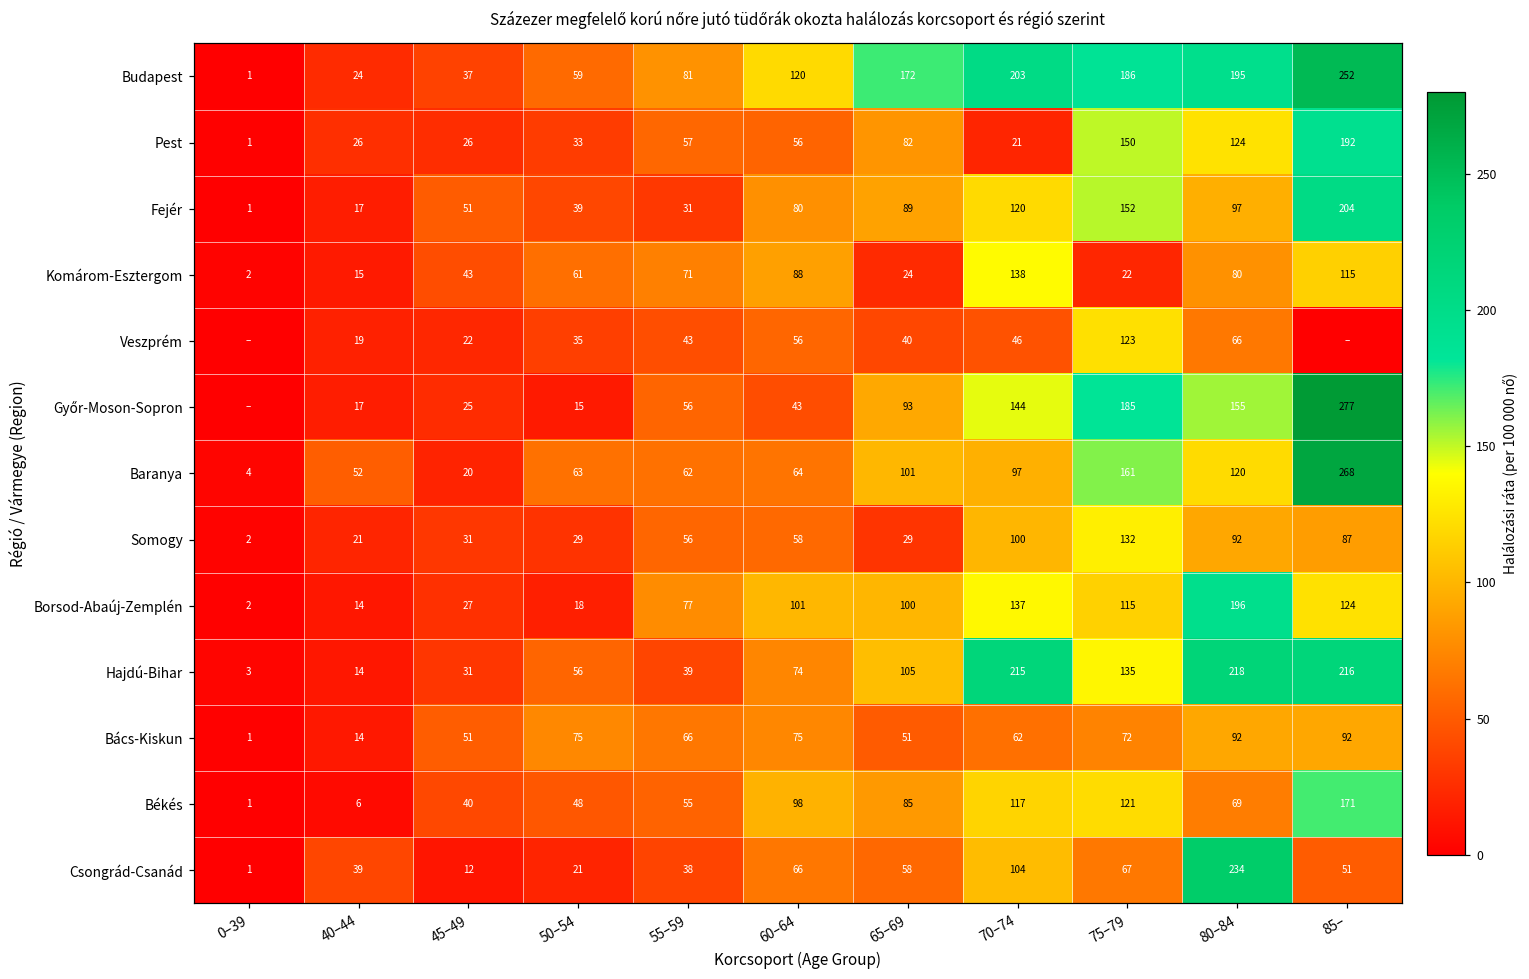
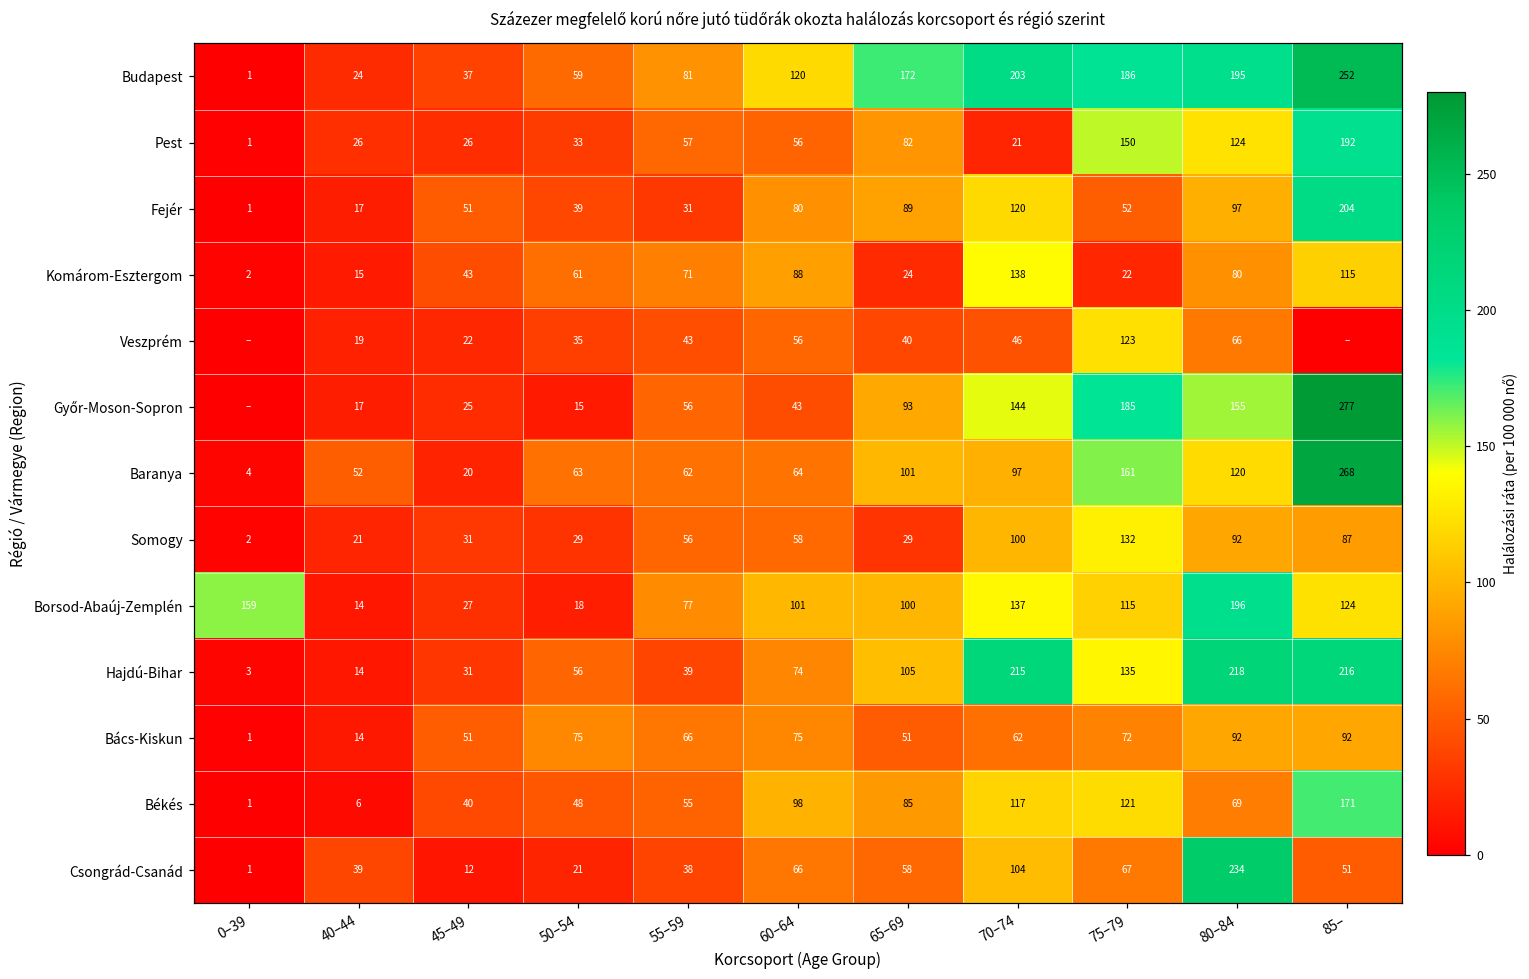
  {
    "Budapest": {
      "0–39": 1,
      "40–44": 24,
      "45–49": 37,
      "50–54": 59,
      "55–59": 81,
      "60–64": 120,
      "65–69": 172,
      "70–74": 203,
      "75–79": 186,
      "80–84": 195,
      "85–": 252
    },
    "Pest": {
      "0–39": 1,
      "40–44": 26,
      "45–49": 26,
      "50–54": 33,
      "55–59": 57,
      "60–64": 56,
      "65–69": 82,
      "70–74": 21,
      "75–79": 150,
      "80–84": 124,
      "85–": 192
    },
    "Fejér": {
      "0–39": 1,
      "40–44": 17,
      "45–49": 51,
      "50–54": 39,
      "55–59": 31,
      "60–64": 80,
      "65–69": 89,
      "70–74": 120,
-     "75–79": 152,
+     "75–79": 52,
      "80–84": 97,
      "85–": 204
    },
    "Komárom-Esztergom": {
      "0–39": 2,
      "40–44": 15,
      "45–49": 43,
      "50–54": 61,
      "55–59": 71,
      "60–64": 88,
      "65–69": 24,
      "70–74": 138,
      "75–79": 22,
      "80–84": 80,
      "85–": 115
    },
    "Veszprém": {
      "40–44": 19,
      "45–49": 22,
      "50–54": 35,
      "55–59": 43,
      "60–64": 56,
      "65–69": 40,
      "70–74": 46,
      "75–79": 123,
      "80–84": 66
    },
    "Győr-Moson-Sopron": {
      "40–44": 17,
      "45–49": 25,
      "50–54": 15,
      "55–59": 56,
      "60–64": 43,
      "65–69": 93,
      "70–74": 144,
      "75–79": 185,
      "80–84": 155,
      "85–": 277
    },
    "Baranya": {
      "0–39": 4,
      "40–44": 52,
      "45–49": 20,
      "50–54": 63,
      "55–59": 62,
      "60–64": 64,
      "65–69": 101,
      "70–74": 97,
      "75–79": 161,
      "80–84": 120,
      "85–": 268
    },
    "Somogy": {
      "0–39": 2,
      "40–44": 21,
      "45–49": 31,
      "50–54": 29,
      "55–59": 56,
      "60–64": 58,
      "65–69": 29,
      "70–74": 100,
      "75–79": 132,
      "80–84": 92,
      "85–": 87
    },
    "Borsod-Abaúj-Zemplén": {
-     "0–39": 2,
+     "0–39": 159,
      "40–44": 14,
      "45–49": 27,
      "50–54": 18,
      "55–59": 77,
      "60–64": 101,
      "65–69": 100,
      "70–74": 137,
      "75–79": 115,
      "80–84": 196,
      "85–": 124
    },
    "Hajdú-Bihar": {
      "0–39": 3,
      "40–44": 14,
      "45–49": 31,
      "50–54": 56,
      "55–59": 39,
      "60–64": 74,
      "65–69": 105,
      "70–74": 215,
      "75–79": 135,
      "80–84": 218,
      "85–": 216
    },
    "Bács-Kiskun": {
      "0–39": 1,
      "40–44": 14,
      "45–49": 51,
      "50–54": 75,
      "55–59": 66,
      "60–64": 75,
      "65–69": 51,
      "70–74": 62,
      "75–79": 72,
      "80–84": 92,
      "85–": 92
    },
    "Békés": {
      "0–39": 1,
      "40–44": 6,
      "45–49": 40,
      "50–54": 48,
      "55–59": 55,
      "60–64": 98,
      "65–69": 85,
      "70–74": 117,
      "75–79": 121,
      "80–84": 69,
      "85–": 171
    },
    "Csongrád-Csanád": {
      "0–39": 1,
      "40–44": 39,
      "45–49": 12,
      "50–54": 21,
      "55–59": 38,
      "60–64": 66,
      "65–69": 58,
      "70–74": 104,
      "75–79": 67,
      "80–84": 234,
      "85–": 51
    }
  }
